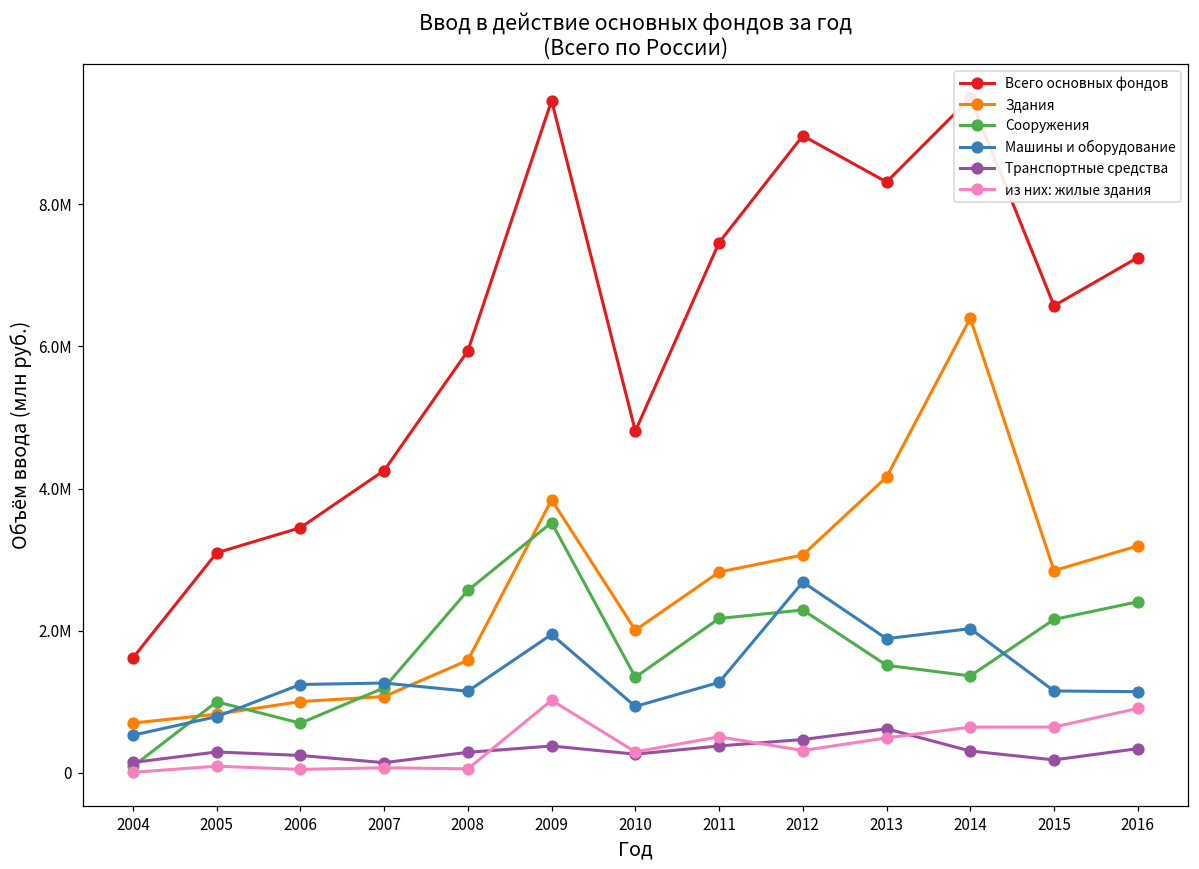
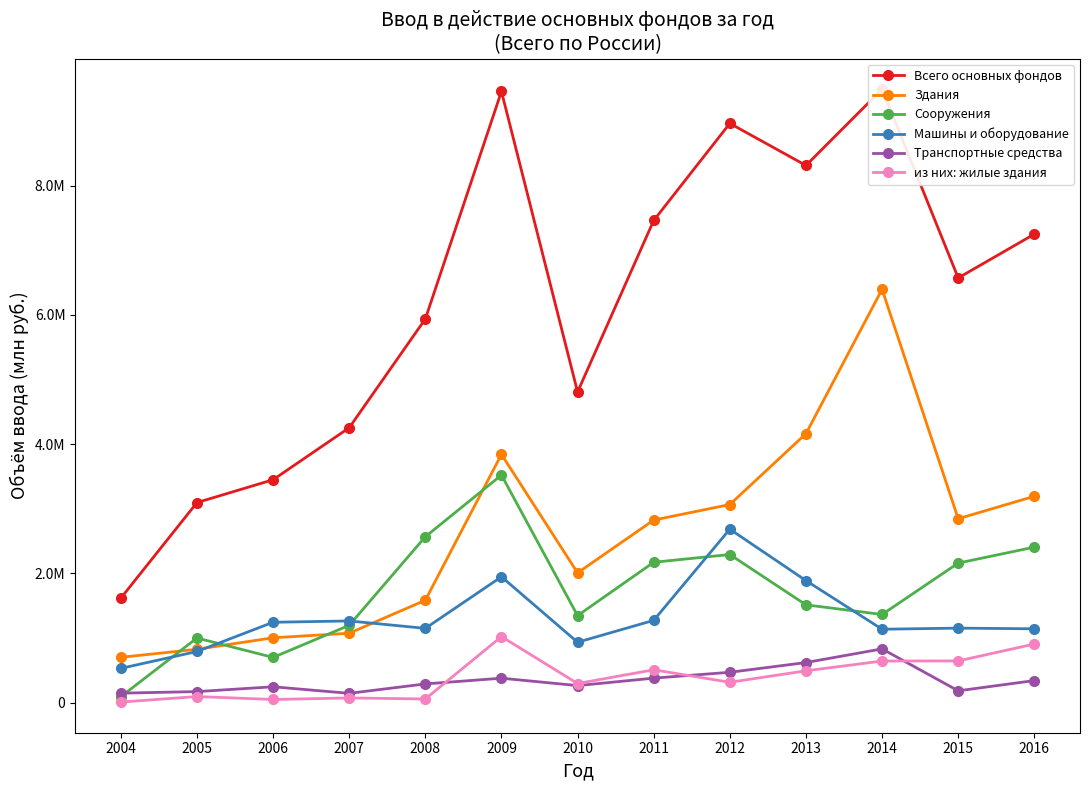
  {
    "Всего основных фондов": {
      "2004": 1600000,
      "2005": 3100000,
      "2006": 3500000,
      "2007": 4300000,
      "2008": 5900000,
      "2009": 9500000,
      "2010": 4800000,
      "2011": 7500000,
      "2012": 9000000,
      "2013": 8300000,
      "2015": 6600000,
      "2016": 7300000
    },
    "Здания": {
      "2004": 700000,
      "2006": 1000000,
      "2007": 1100000,
      "2008": 1600000,
      "2009": 3800000,
      "2010": 2000000,
      "2011": 2800000,
      "2012": 3100000,
      "2013": 4200000,
      "2014": 6400000,
      "2015": 2800000,
      "2016": 3200000
    },
    "Сооружения": {
      "2004": 100000,
      "2005": 1000000,
      "2006": 700000,
      "2007": 1200000,
      "2008": 2600000,
      "2009": 3500000,
      "2010": 1300000,
      "2011": 2200000,
      "2012": 2300000,
      "2013": 1500000,
      "2014": 1400000,
      "2015": 2200000,
      "2016": 2400000
    },
    "Машины и оборудование": {
      "2004": 500000,
      "2006": 1200000,
      "2007": 1300000,
      "2008": 1100000,
      "2009": 1900000,
      "2010": 900000,
      "2011": 1300000,
      "2012": 2700000,
      "2013": 1900000,
-     "2014": 2000000,
+     "2014": 1100000,
      "2015": 1200000,
      "2016": 1100000
    },
    "Транспортные средства": {
      "2004": 100000,
-     "2005": 300000,
+     "2005": 200000,
      "2006": 200000,
      "2007": 100000,
      "2008": 300000,
      "2009": 400000,
      "2011": 400000,
      "2012": 500000,
      "2013": 600000,
-     "2014": 300000,
+     "2014": 800000,
      "2015": 200000,
      "2016": 300000
    },
    "из них: жилые здания": {
      "2004": 0,
      "2005": 100000,
      "2006": 0,
      "2007": 100000,
      "2008": 100000,
      "2009": 1000000,
      "2011": 500000,
      "2012": 300000,
      "2013": 500000,
      "2014": 600000,
      "2015": 600000,
      "2016": 900000
    }
  }
